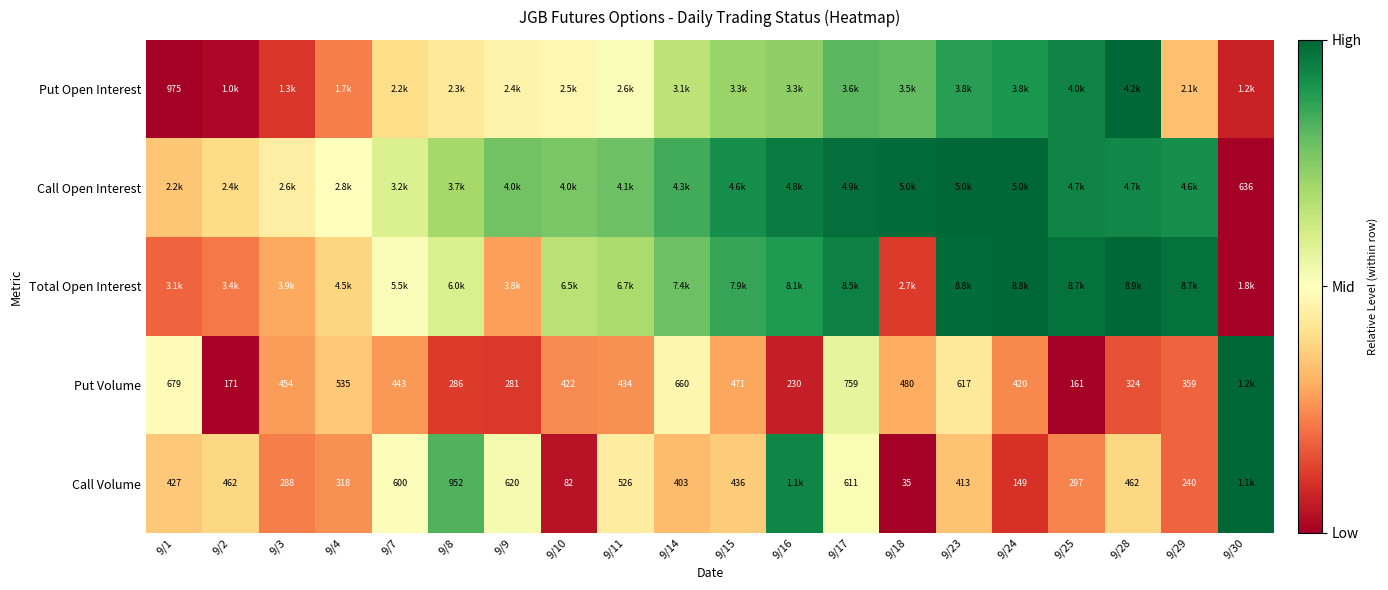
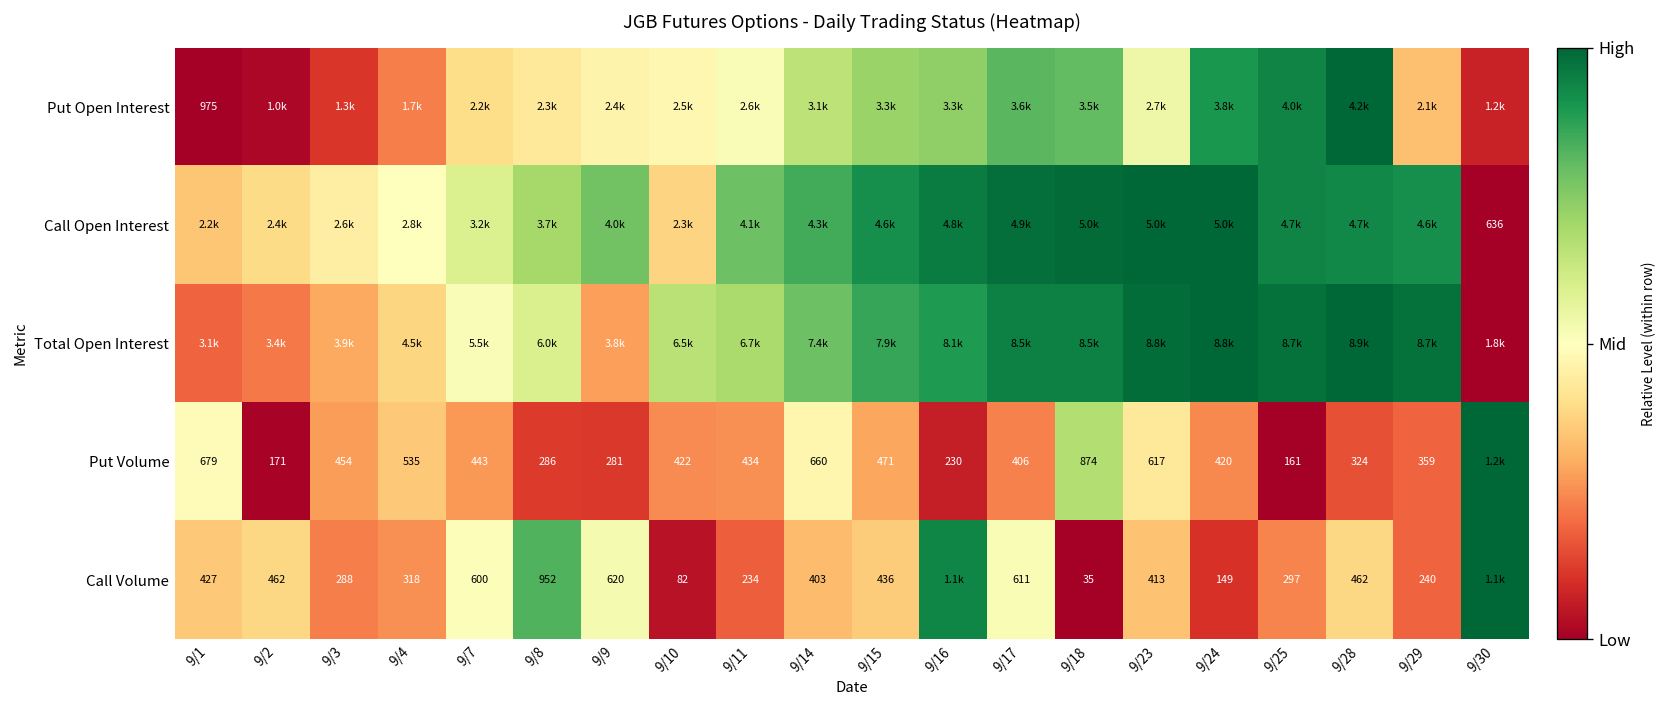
  {
    "Put Open Interest": {
      "9/1": "975",
      "9/2": "1.0k",
      "9/3": "1.3k",
      "9/4": "1.7k",
      "9/7": "2.2k",
      "9/8": "2.3k",
      "9/9": "2.4k",
      "9/10": "2.5k",
      "9/11": "2.6k",
      "9/14": "3.1k",
      "9/15": "3.3k",
      "9/16": "3.3k",
      "9/17": "3.6k",
      "9/18": "3.5k",
-     "9/23": "3.8k",
+     "9/23": "2.7k",
      "9/24": "3.8k",
      "9/25": "4.0k",
      "9/28": "4.2k",
      "9/29": "2.1k",
      "9/30": "1.2k"
    },
    "Call Open Interest": {
      "9/1": "2.2k",
      "9/2": "2.4k",
      "9/3": "2.6k",
      "9/4": "2.8k",
      "9/7": "3.2k",
      "9/8": "3.7k",
      "9/9": "4.0k",
-     "9/10": "4.0k",
+     "9/10": "2.3k",
      "9/11": "4.1k",
      "9/14": "4.3k",
      "9/15": "4.6k",
      "9/16": "4.8k",
      "9/17": "4.9k",
      "9/18": "5.0k",
      "9/23": "5.0k",
      "9/24": "5.0k",
      "9/25": "4.7k",
      "9/28": "4.7k",
      "9/29": "4.6k",
      "9/30": "636"
    },
    "Total Open Interest": {
      "9/1": "3.1k",
      "9/2": "3.4k",
      "9/3": "3.9k",
      "9/4": "4.5k",
      "9/7": "5.5k",
      "9/8": "6.0k",
      "9/9": "3.8k",
      "9/10": "6.5k",
      "9/11": "6.7k",
      "9/14": "7.4k",
      "9/15": "7.9k",
      "9/16": "8.1k",
      "9/17": "8.5k",
-     "9/18": "2.7k",
+     "9/18": "8.5k",
      "9/23": "8.8k",
      "9/24": "8.8k",
      "9/25": "8.7k",
      "9/28": "8.9k",
      "9/29": "8.7k",
      "9/30": "1.8k"
    },
    "Put Volume": {
      "9/1": "679",
      "9/2": "171",
      "9/3": "454",
      "9/4": "535",
      "9/7": "443",
      "9/8": "286",
      "9/9": "281",
      "9/10": "422",
      "9/11": "434",
      "9/14": "660",
      "9/15": "471",
      "9/16": "230",
-     "9/17": "759",
-     "9/18": "480",
+     "9/17": "406",
+     "9/18": "874",
      "9/23": "617",
      "9/24": "420",
      "9/25": "161",
      "9/28": "324",
      "9/29": "359",
      "9/30": "1.2k"
    },
    "Call Volume": {
      "9/1": "427",
      "9/2": "462",
      "9/3": "288",
      "9/4": "318",
      "9/7": "600",
      "9/8": "952",
      "9/9": "620",
      "9/10": "82",
-     "9/11": "526",
+     "9/11": "234",
      "9/14": "403",
      "9/15": "436",
      "9/16": "1.1k",
      "9/17": "611",
      "9/18": "35",
      "9/23": "413",
      "9/24": "149",
      "9/25": "297",
      "9/28": "462",
      "9/29": "240",
      "9/30": "1.1k"
    }
  }
